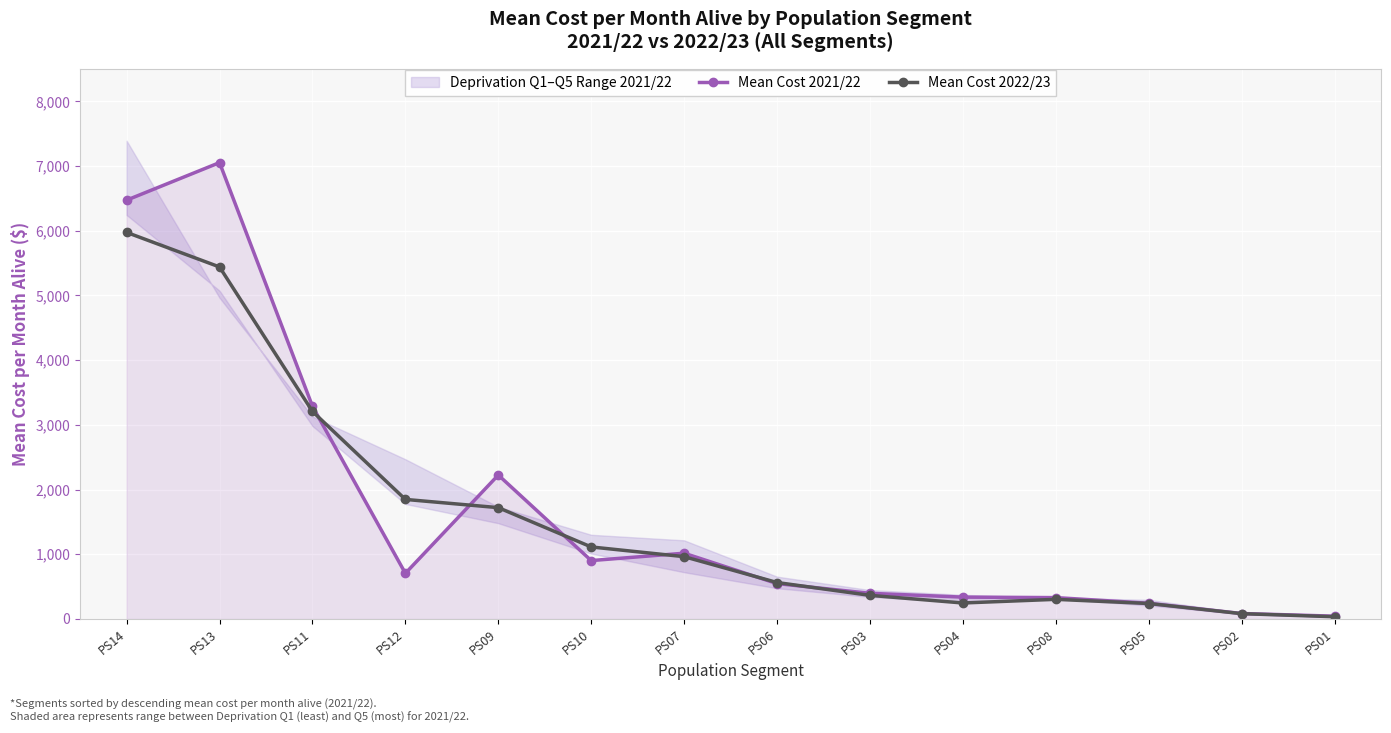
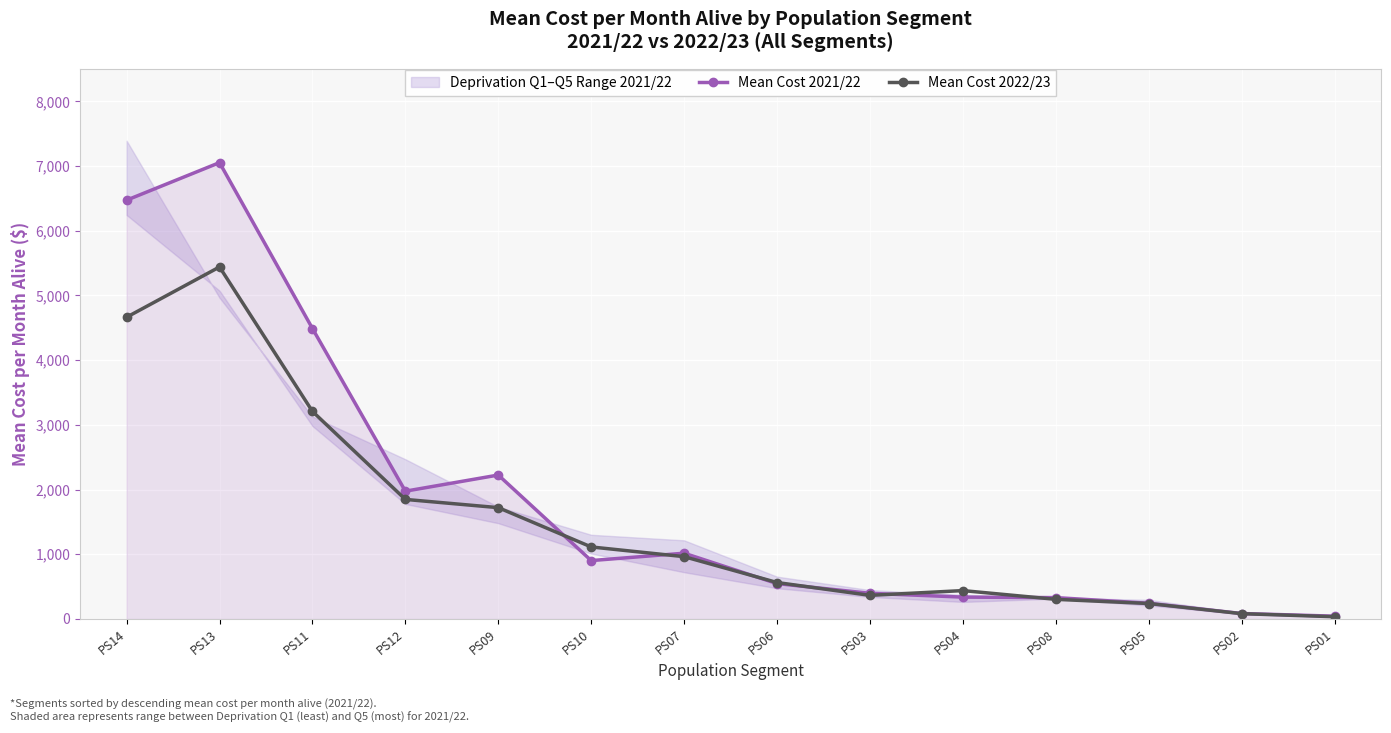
  {
    "Mean Cost 2021/22": {
      "PS14": "6,500",
      "PS13": "7,100",
-     "PS11": "3,300",
-     "PS12": "700",
+     "PS11": "4,500",
+     "PS12": "2,000",
      "PS09": "2,200",
      "PS10": "900",
      "PS07": "1,000"
    },
    "Mean Cost 2022/23": {
-     "PS14": "6,000",
+     "PS14": "4,700",
      "PS13": "5,400",
      "PS11": "3,200",
      "PS12": "1,800",
      "PS10": "1,100",
      "PS07": "1,000",
-     "PS04": "200"
+     "PS04": "400"
    }
  }
